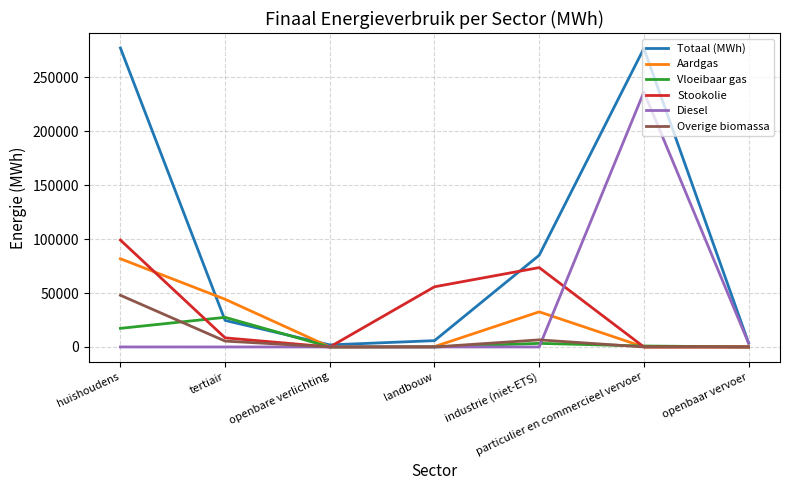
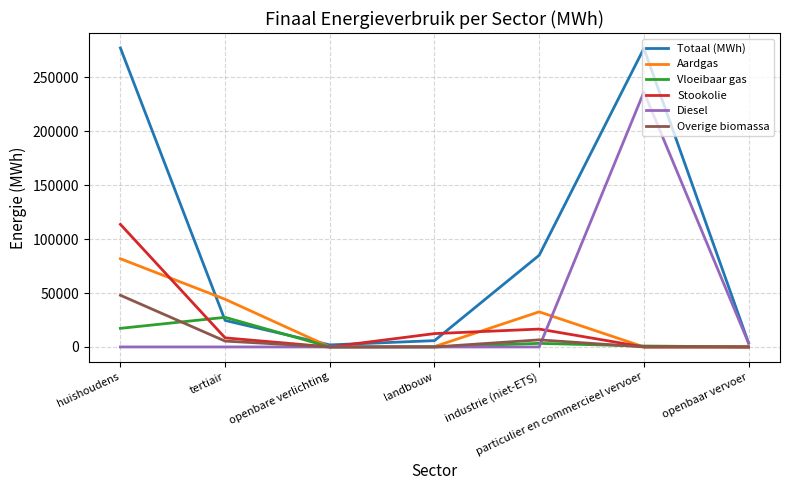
  {
    "Totaal (MWh)": {
      "huishoudens": 277000,
      "tertiair": 25000,
      "landbouw": 6000,
      "industrie (niet-ETS)": 85000
    },
    "Aardgas": {
      "huishoudens": 82000,
      "tertiair": 44000,
      "industrie (niet-ETS)": 33000
    },
    "Vloeibaar gas": {
      "huishoudens": 17000,
      "tertiair": 27000,
      "industrie (niet-ETS)": 3000
    },
    "Stookolie": {
-     "huishoudens": 99000,
+     "huishoudens": 114000,
      "tertiair": 8000,
-     "landbouw": 56000,
-     "industrie (niet-ETS)": 74000
+     "landbouw": 12000,
+     "industrie (niet-ETS)": 17000
    },
    "Diesel": {
      "huishoudens": 0,
      "tertiair": 0,
      "industrie (niet-ETS)": 0
    },
    "Overige biomassa": {
      "huishoudens": 48000,
      "tertiair": 5000,
      "industrie (niet-ETS)": 7000
    }
  }
